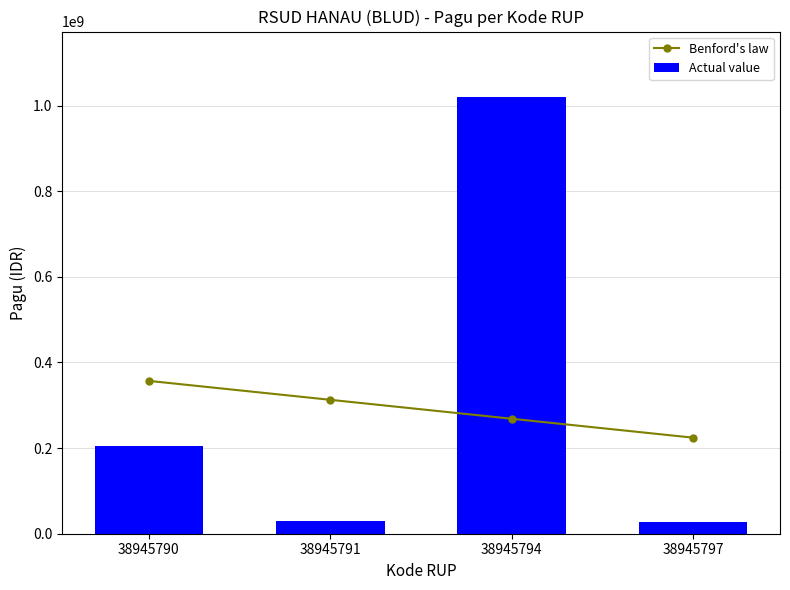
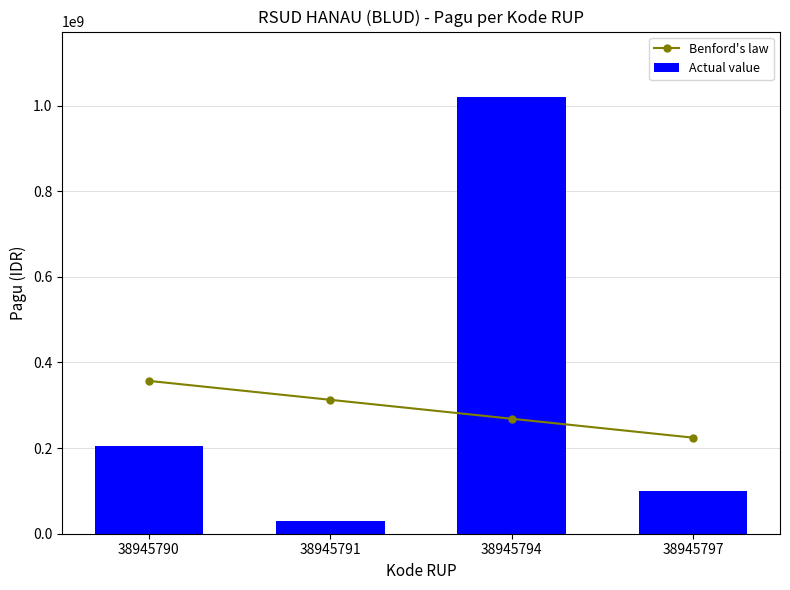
  {
    "Benford's law": {
      "38945790": 360000000,
      "38945791": 310000000,
      "38945794": 270000000,
      "38945797": 220000000
    },
    "Actual value": {
      "38945790": 200000000,
      "38945791": 30000000,
      "38945794": 1020000000,
-     "38945797": 30000000
+     "38945797": 100000000
    }
  }
